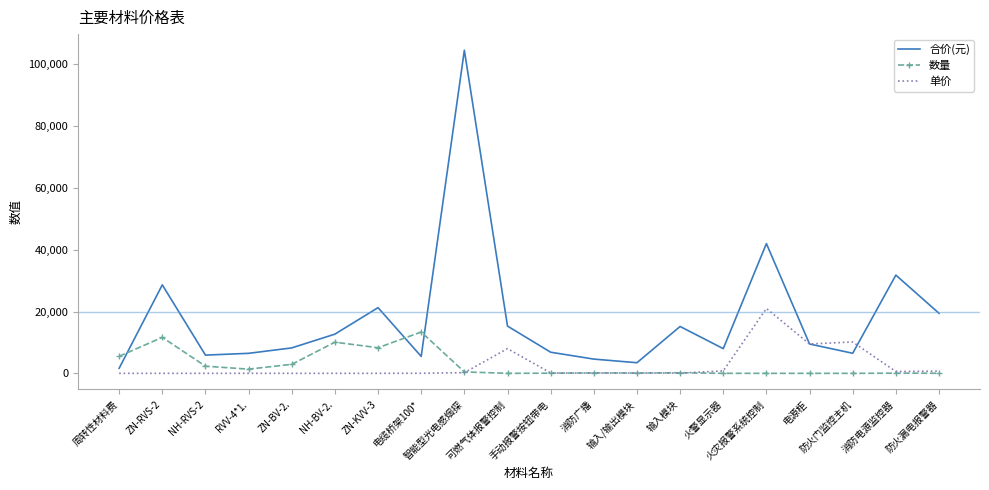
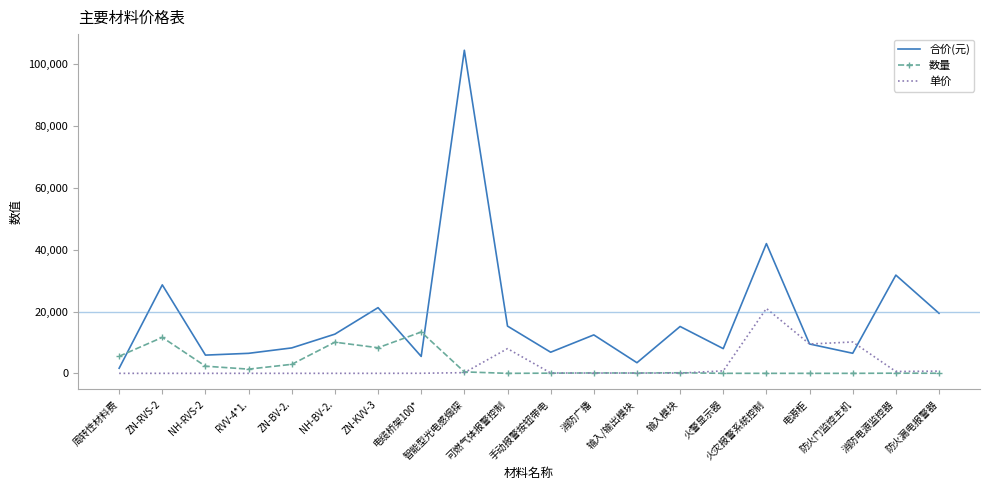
  {
    "合价(元)": {
      "周转性材料费": "2,000",
      "ZN-RVS-2": "29,000",
      "NH-RVS-2": "6,000",
      "RVV-4*1.": "6,000",
      "ZN-BV-2.": "8,000",
      "NH-BV-2.": "13,000",
      "ZN-KVV-3": "21,000",
      "电缆桥架100*": "5,000",
      "智能型光电感烟探": "105,000",
      "可燃气体报警控制": "15,000",
      "手动报警按钮带电": "7,000",
-     "消防广播": "5,000",
+     "消防广播": "12,000",
      "输入/输出模块": "3,000",
      "输入模块": "15,000",
      "火警显示器": "8,000",
      "火灾报警系统控制": "42,000",
      "防火门监控主机": "7,000",
      "消防电源监控器": "32,000",
      "防火漏电报警器": "19,000"
    },
    "数量": {
      "周转性材料费": "6,000",
      "ZN-RVS-2": "12,000",
      "NH-RVS-2": "2,000",
      "RVV-4*1.": "1,000",
      "ZN-BV-2.": "3,000",
      "NH-BV-2.": "10,000",
      "ZN-KVV-3": "8,000",
      "电缆桥架100*": "13,000",
      "可燃气体报警控制": "0",
      "火灾报警系统控制": "0",
      "电源柜": "0",
      "防火门监控主机": "0"
    },
    "单价": {
      "周转性材料费": "0",
      "ZN-RVS-2": "0",
      "NH-RVS-2": "0",
      "RVV-4*1.": "0",
      "ZN-BV-2.": "0",
      "NH-BV-2.": "0",
      "ZN-KVV-3": "0",
      "电缆桥架100*": "0",
      "可燃气体报警控制": "8,000",
      "火灾报警系统控制": "21,000",
      "防火门监控主机": "10,000"
    }
  }
